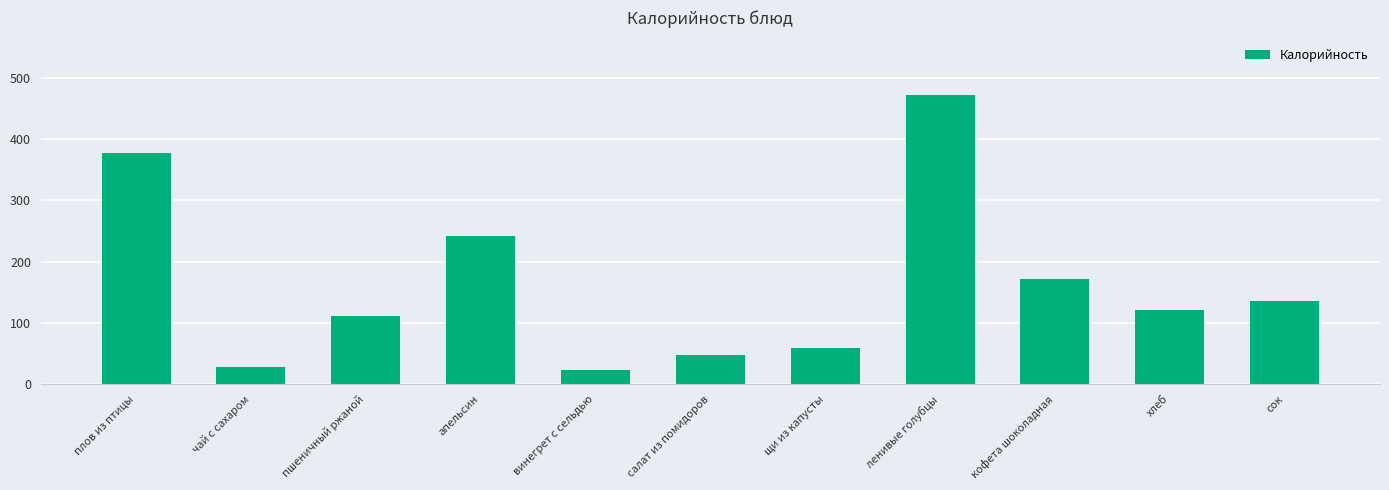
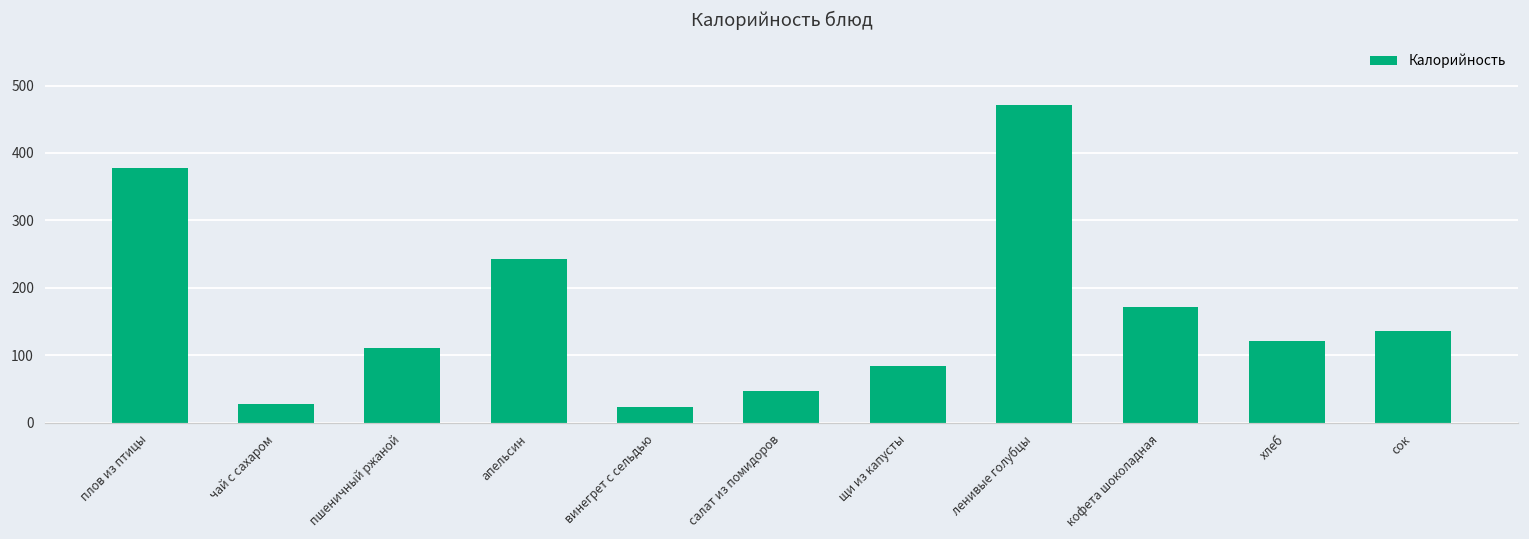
  {
    "плов из птицы": 380,
    "чай с сахаром": 30,
    "пшеничный ржаной": 110,
    "апельсин": 240,
    "винегрет с сельдью": 20,
    "салат из помидоров": 50,
-   "щи из капусты": 60,
+   "щи из капусты": 80,
    "ленивые голубцы": 470,
    "кофета шоколадная": 170,
    "хлеб": 120,
    "сок": 140
  }
